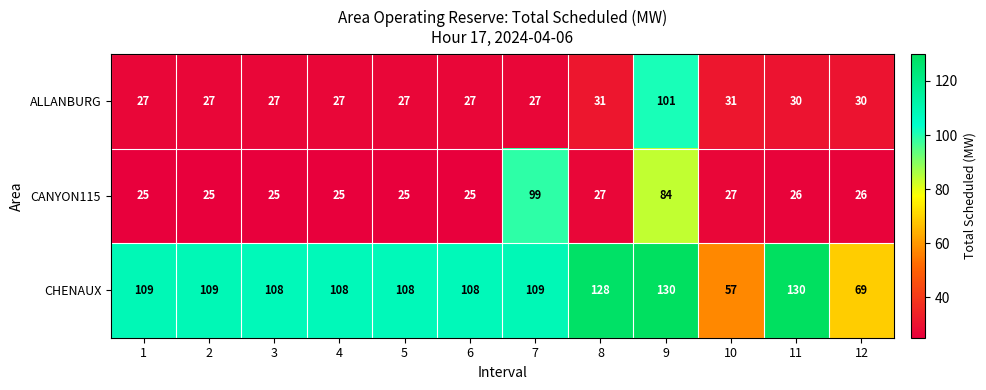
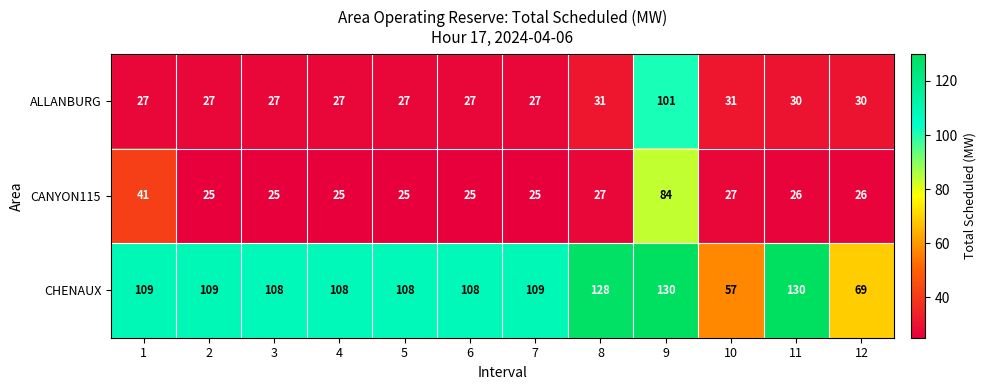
  {
    "ALLANBURG": {
      "1": 27,
      "2": 27,
      "3": 27,
      "4": 27,
      "5": 27,
      "6": 27,
      "7": 27,
      "8": 31,
      "9": 101,
      "10": 31,
      "11": 30,
      "12": 30
    },
    "CANYON115": {
-     "1": 25,
+     "1": 41,
      "2": 25,
      "3": 25,
      "4": 25,
      "5": 25,
      "6": 25,
-     "7": 99,
+     "7": 25,
      "8": 27,
      "9": 84,
      "10": 27,
      "11": 26,
      "12": 26
    },
    "CHENAUX": {
      "1": 109,
      "2": 109,
      "3": 108,
      "4": 108,
      "5": 108,
      "6": 108,
      "7": 109,
      "8": 128,
      "9": 130,
      "10": 57,
      "11": 130,
      "12": 69
    }
  }
